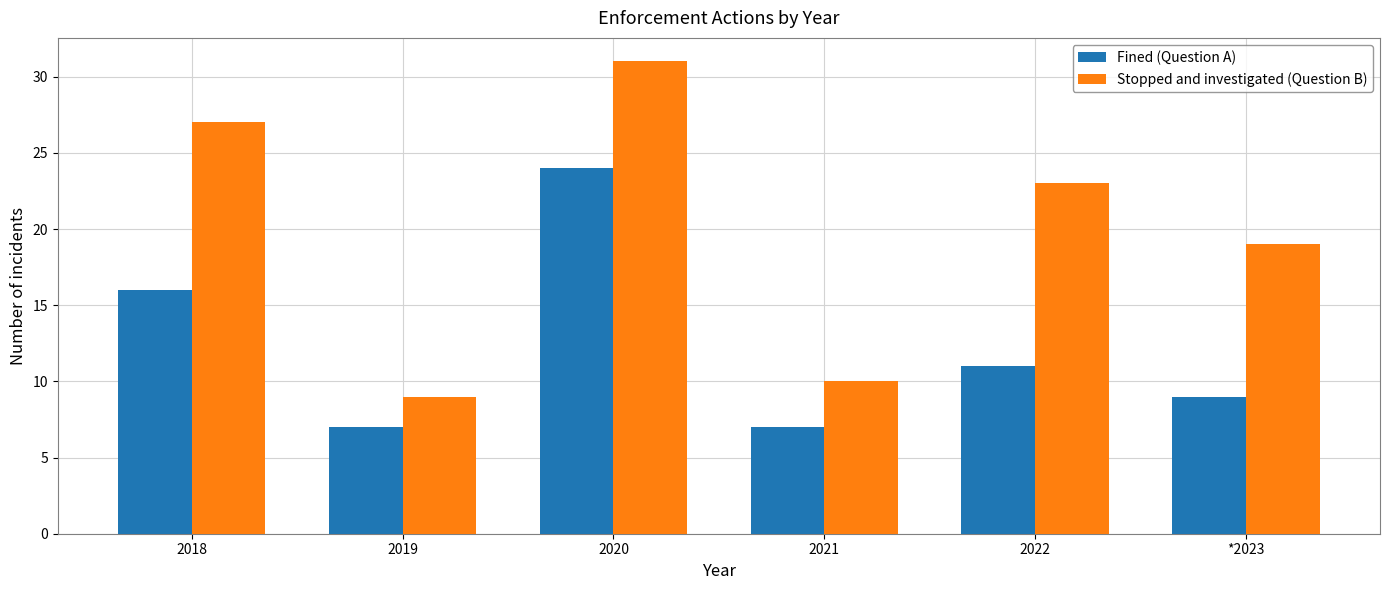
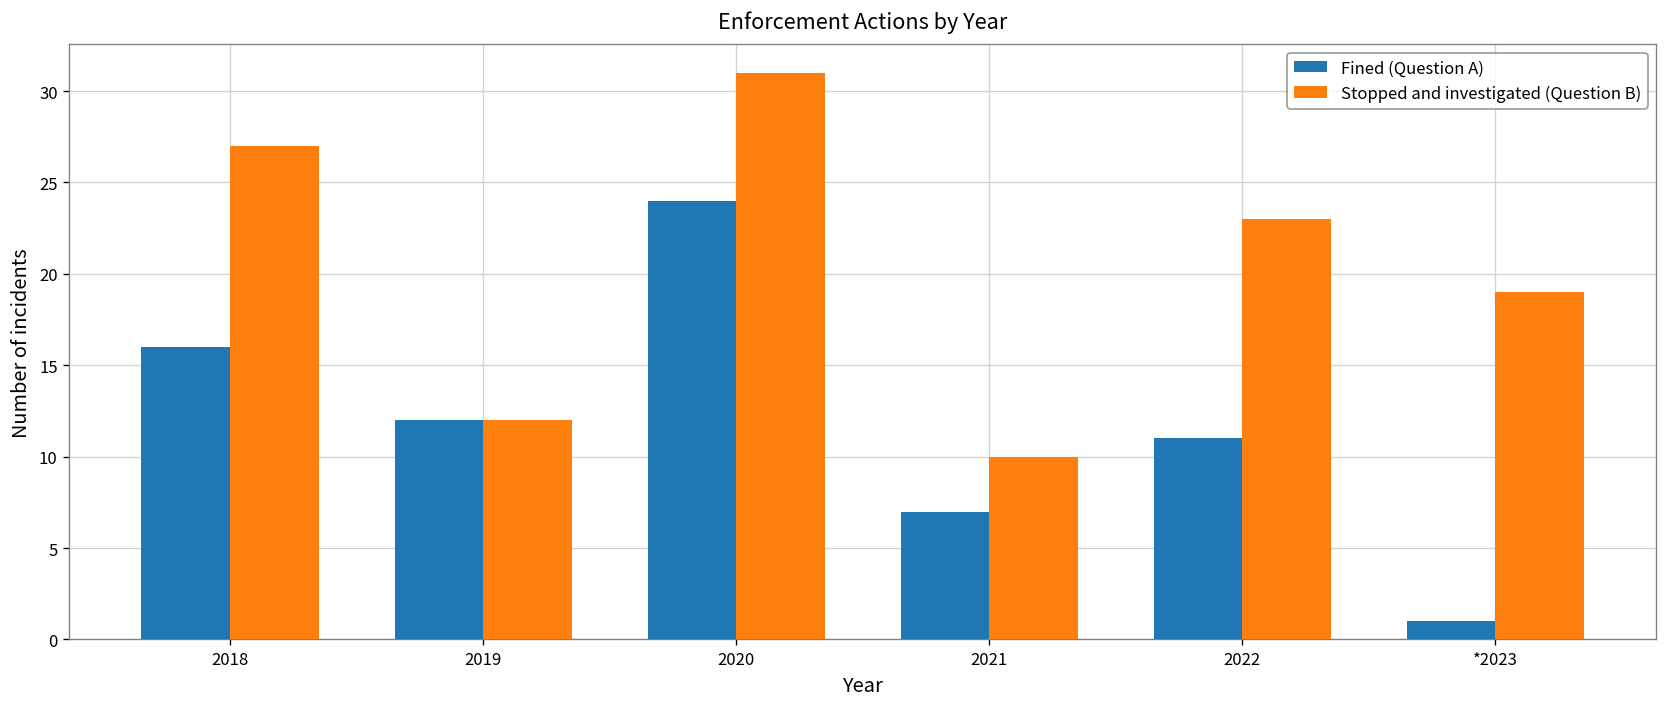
  {
    "Fined (Question A)": {
      "2018": 16,
-     "2019": 7,
+     "2019": 12,
      "2020": 24,
      "2021": 7,
      "2022": 11,
-     "*2023": 9
+     "*2023": 1
    },
    "Stopped and investigated (Question B)": {
      "2018": 27,
-     "2019": 9,
+     "2019": 12,
      "2020": 31,
      "2021": 10,
      "2022": 23,
      "*2023": 19
    }
  }
